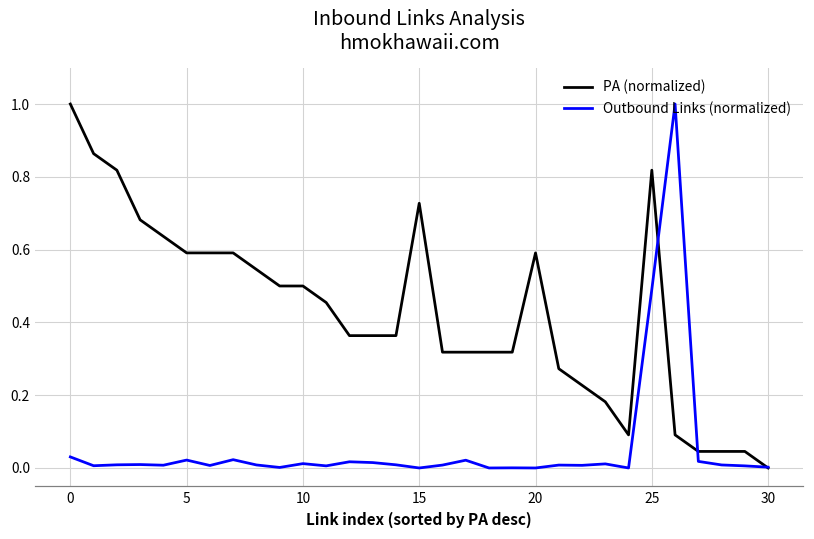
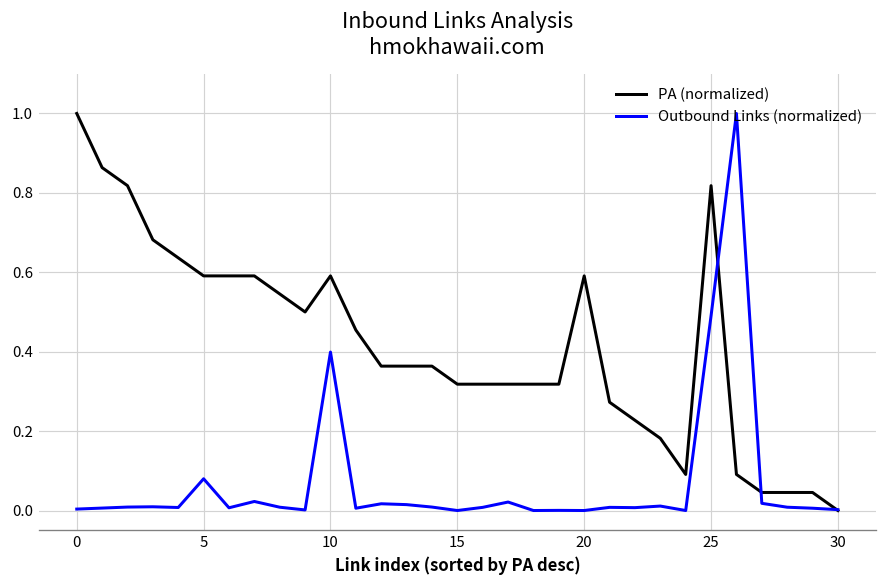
  {
    "PA (normalized)": {
      "0": 1.00,
      "5": 0.59,
-     "10": 0.50,
-     "15": 0.73,
+     "10": 0.59,
+     "15": 0.32,
      "20": 0.59,
      "25": 0.82
    },
    "Outbound Links (normalized)": {
-     "0": 0.03,
-     "5": 0.02,
-     "10": 0.01,
+     "0": 0.00,
+     "5": 0.08,
+     "10": 0.40,
      "15": 0.00,
      "20": 0.00,
      "25": 0.49
    }
  }
